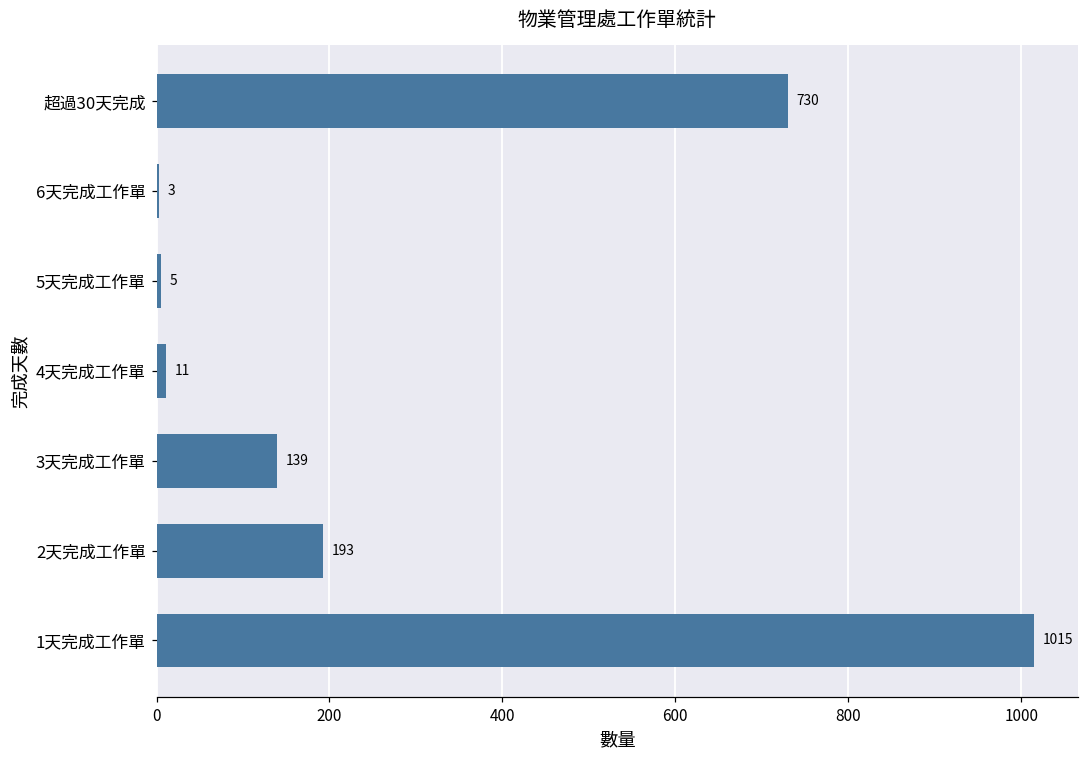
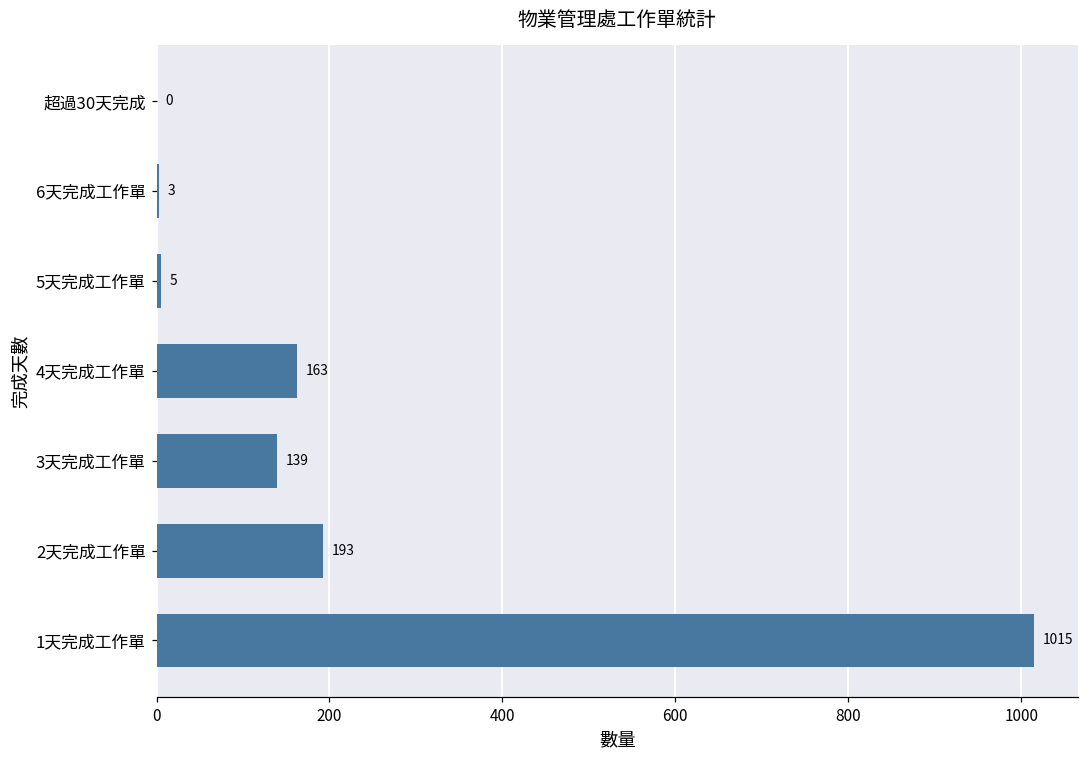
  {
-   "超過30天完成": 730,
+   "超過30天完成": 0,
    "6天完成工作單": 3,
    "5天完成工作單": 5,
-   "4天完成工作單": 11,
+   "4天完成工作單": 163,
    "3天完成工作單": 139,
    "2天完成工作單": 193,
    "1天完成工作單": 1015
  }
